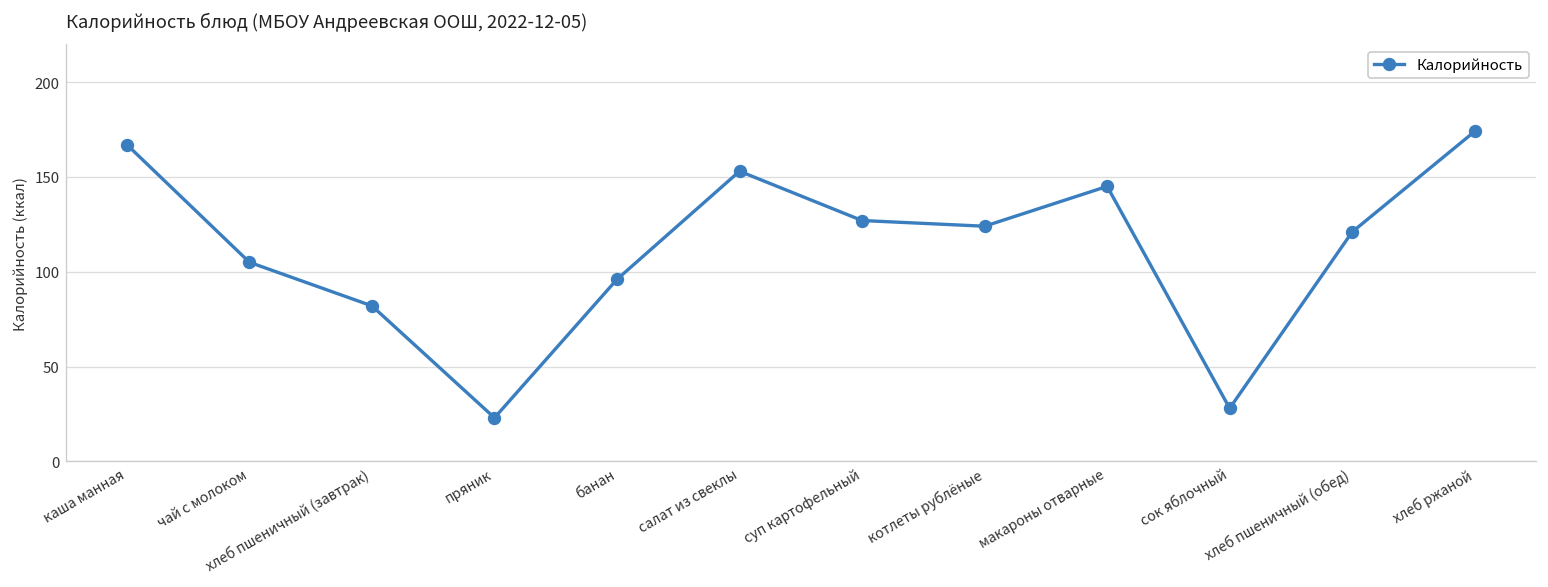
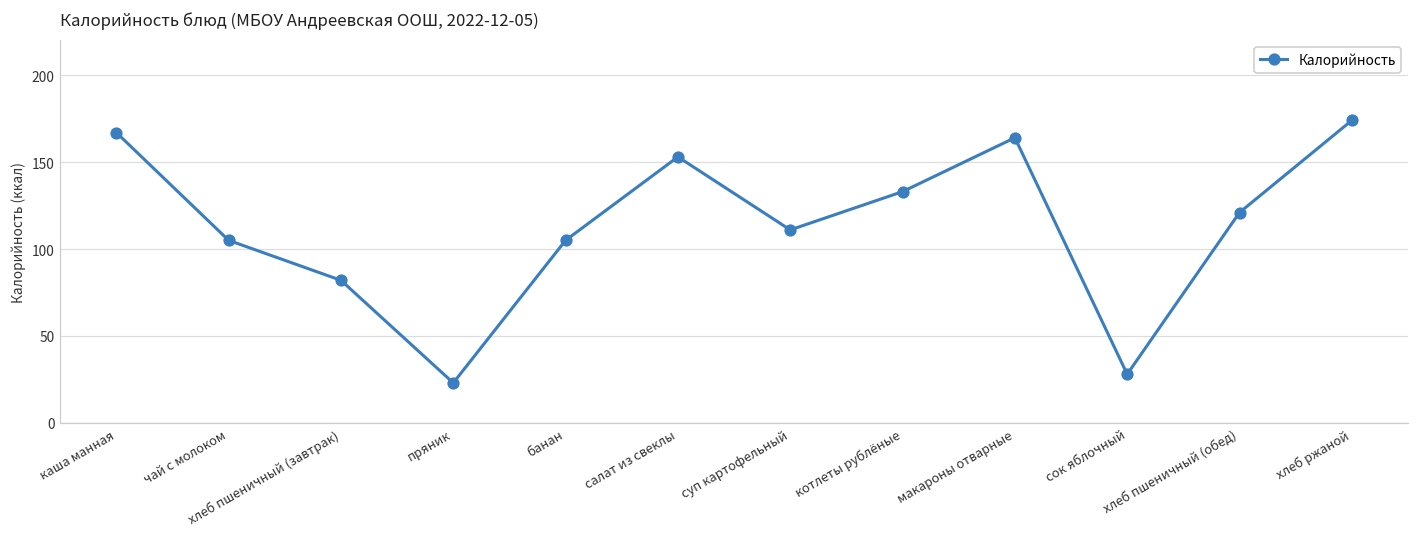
  {
    "каша манная": 167,
    "чай с молоком": 105,
    "хлеб пшеничный (завтрак)": 82,
    "пряник": 23,
-   "банан": 96,
+   "банан": 105,
    "салат из свеклы": 153,
-   "суп картофельный": 127,
-   "котлеты рублёные": 124,
-   "макароны отварные": 145,
+   "суп картофельный": 111,
+   "котлеты рублёные": 133,
+   "макароны отварные": 164,
    "сок яблочный": 28,
    "хлеб пшеничный (обед)": 121,
    "хлеб ржаной": 174
  }
